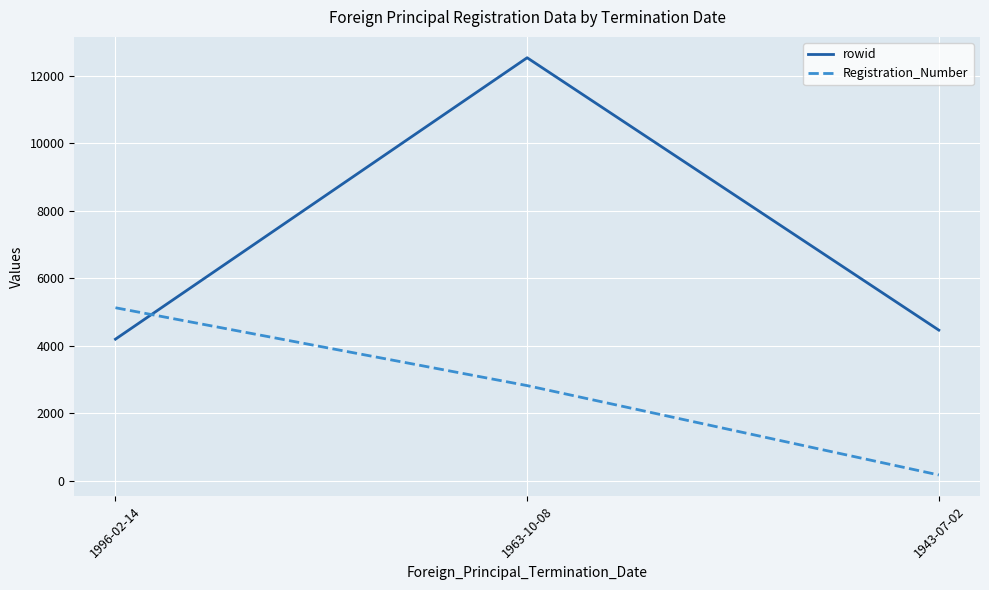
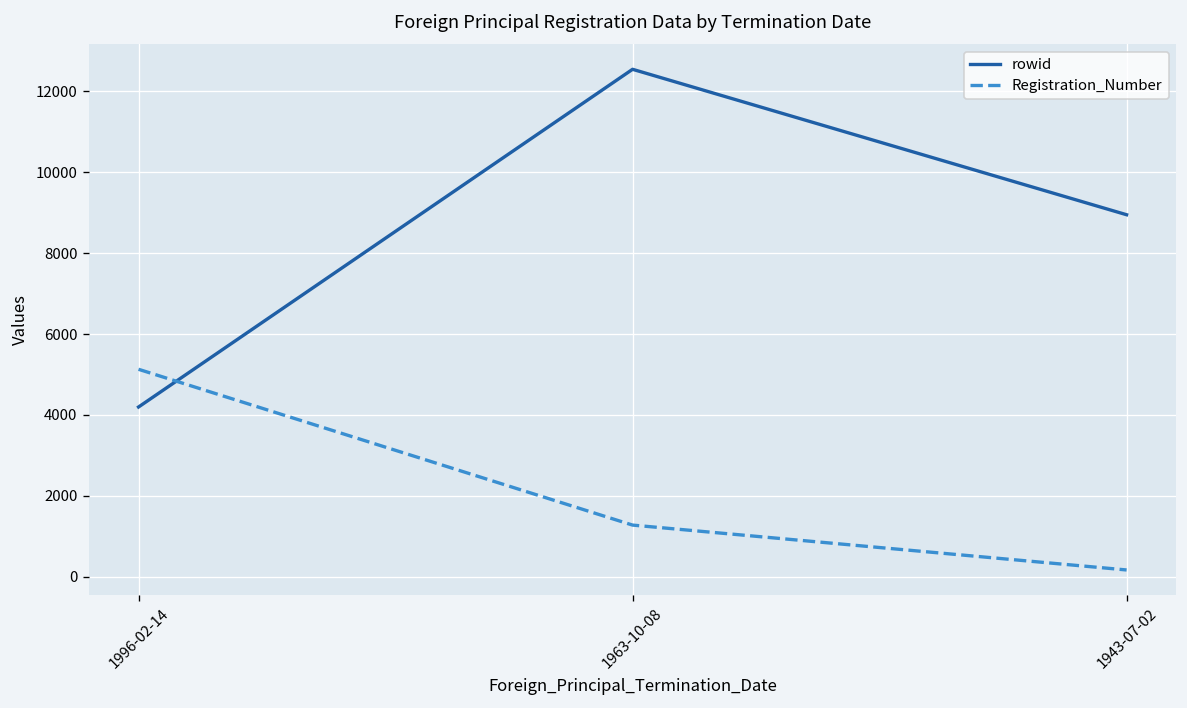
  {
    "rowid": {
      "1996-02-14": 4200,
      "1963-10-08": 12500,
-     "1943-07-02": 4500
+     "1943-07-02": 8900
    },
    "Registration_Number": {
      "1996-02-14": 5100,
-     "1963-10-08": 2800,
+     "1963-10-08": 1300,
      "1943-07-02": 200
    }
  }
